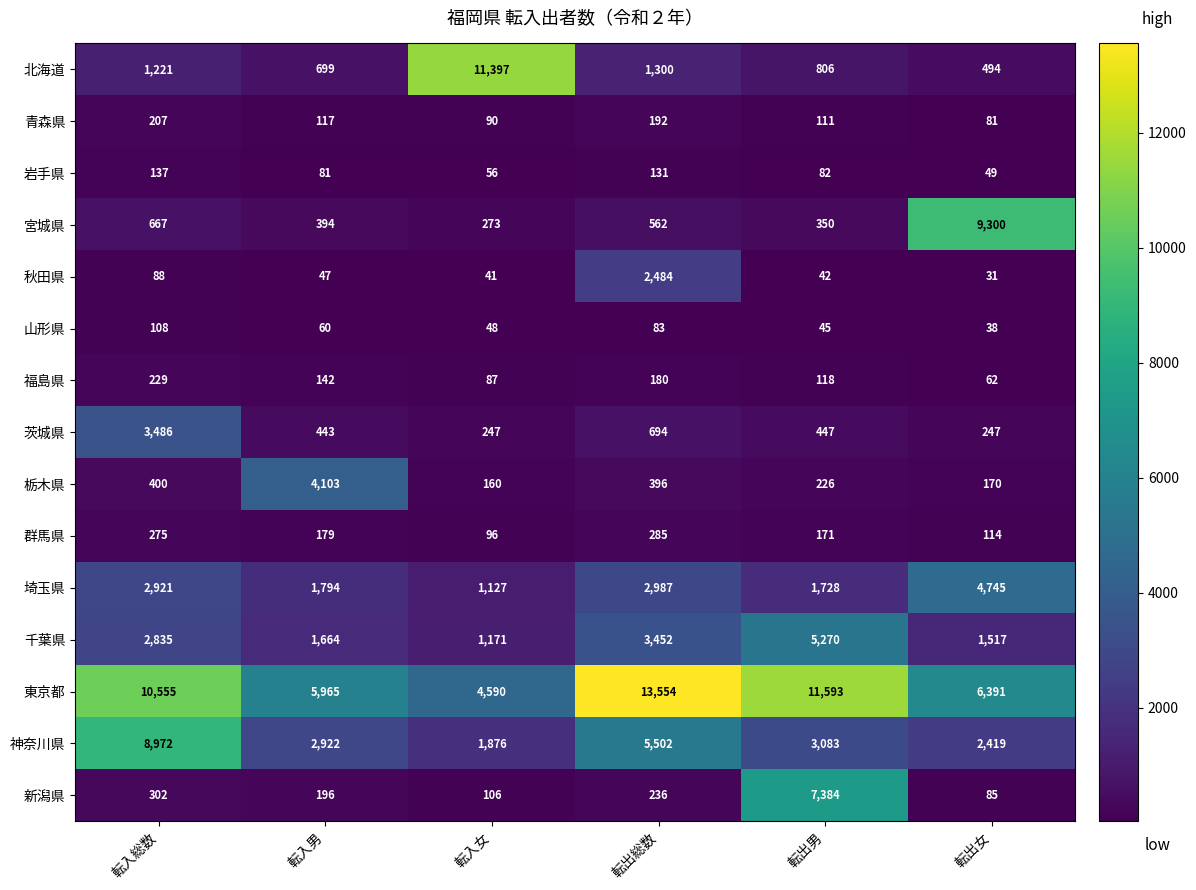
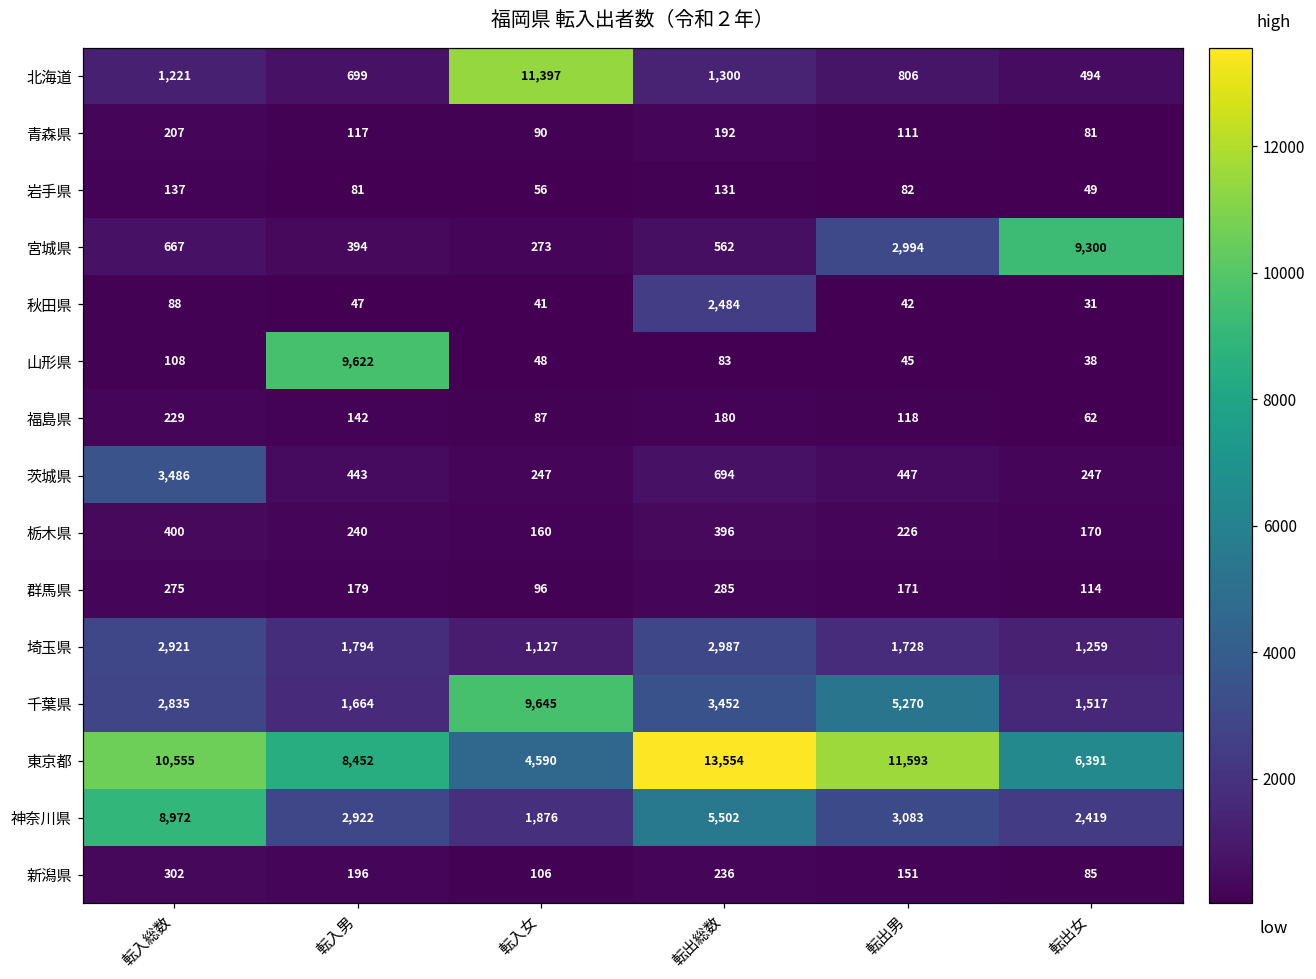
  {
    "北海道": {
      "転入総数": "1,221",
      "転入男": "699",
      "転入女": "11,397",
      "転出総数": "1,300",
      "転出男": "806",
      "転出女": "494"
    },
    "青森県": {
      "転入総数": "207",
      "転入男": "117",
      "転入女": "90",
      "転出総数": "192",
      "転出男": "111",
      "転出女": "81"
    },
    "岩手県": {
      "転入総数": "137",
      "転入男": "81",
      "転入女": "56",
      "転出総数": "131",
      "転出男": "82",
      "転出女": "49"
    },
    "宮城県": {
      "転入総数": "667",
      "転入男": "394",
      "転入女": "273",
      "転出総数": "562",
-     "転出男": "350",
+     "転出男": "2,994",
      "転出女": "9,300"
    },
    "秋田県": {
      "転入総数": "88",
      "転入男": "47",
      "転入女": "41",
      "転出総数": "2,484",
      "転出男": "42",
      "転出女": "31"
    },
    "山形県": {
      "転入総数": "108",
-     "転入男": "60",
+     "転入男": "9,622",
      "転入女": "48",
      "転出総数": "83",
      "転出男": "45",
      "転出女": "38"
    },
    "福島県": {
      "転入総数": "229",
      "転入男": "142",
      "転入女": "87",
      "転出総数": "180",
      "転出男": "118",
      "転出女": "62"
    },
    "茨城県": {
      "転入総数": "3,486",
      "転入男": "443",
      "転入女": "247",
      "転出総数": "694",
      "転出男": "447",
      "転出女": "247"
    },
    "栃木県": {
      "転入総数": "400",
-     "転入男": "4,103",
+     "転入男": "240",
      "転入女": "160",
      "転出総数": "396",
      "転出男": "226",
      "転出女": "170"
    },
    "群馬県": {
      "転入総数": "275",
      "転入男": "179",
      "転入女": "96",
      "転出総数": "285",
      "転出男": "171",
      "転出女": "114"
    },
    "埼玉県": {
      "転入総数": "2,921",
      "転入男": "1,794",
      "転入女": "1,127",
      "転出総数": "2,987",
      "転出男": "1,728",
-     "転出女": "4,745"
+     "転出女": "1,259"
    },
    "千葉県": {
      "転入総数": "2,835",
      "転入男": "1,664",
-     "転入女": "1,171",
+     "転入女": "9,645",
      "転出総数": "3,452",
      "転出男": "5,270",
      "転出女": "1,517"
    },
    "東京都": {
      "転入総数": "10,555",
-     "転入男": "5,965",
+     "転入男": "8,452",
      "転入女": "4,590",
      "転出総数": "13,554",
      "転出男": "11,593",
      "転出女": "6,391"
    },
    "神奈川県": {
      "転入総数": "8,972",
      "転入男": "2,922",
      "転入女": "1,876",
      "転出総数": "5,502",
      "転出男": "3,083",
      "転出女": "2,419"
    },
    "新潟県": {
      "転入総数": "302",
      "転入男": "196",
      "転入女": "106",
      "転出総数": "236",
-     "転出男": "7,384",
+     "転出男": "151",
      "転出女": "85"
    }
  }
